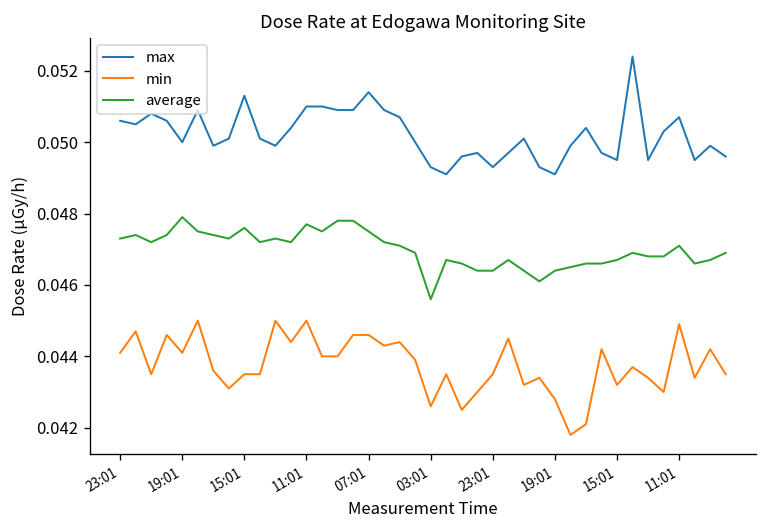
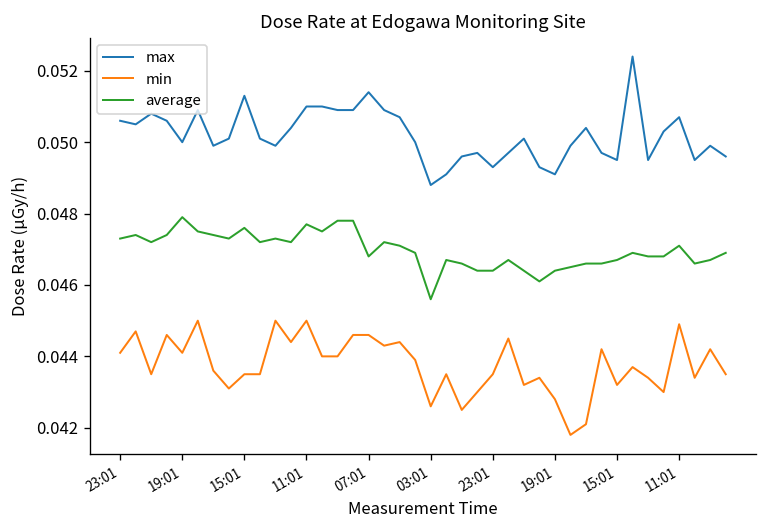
  {
    "max": {
      "07:01": 0.0514,
-     "03:01": 0.0493
+     "03:01": 0.0488
    },
    "min": {
      "07:01": 0.0446,
      "03:01": 0.0426
    },
    "average": {
-     "07:01": 0.0475,
+     "07:01": 0.0468,
      "03:01": 0.0456
    }
  }
